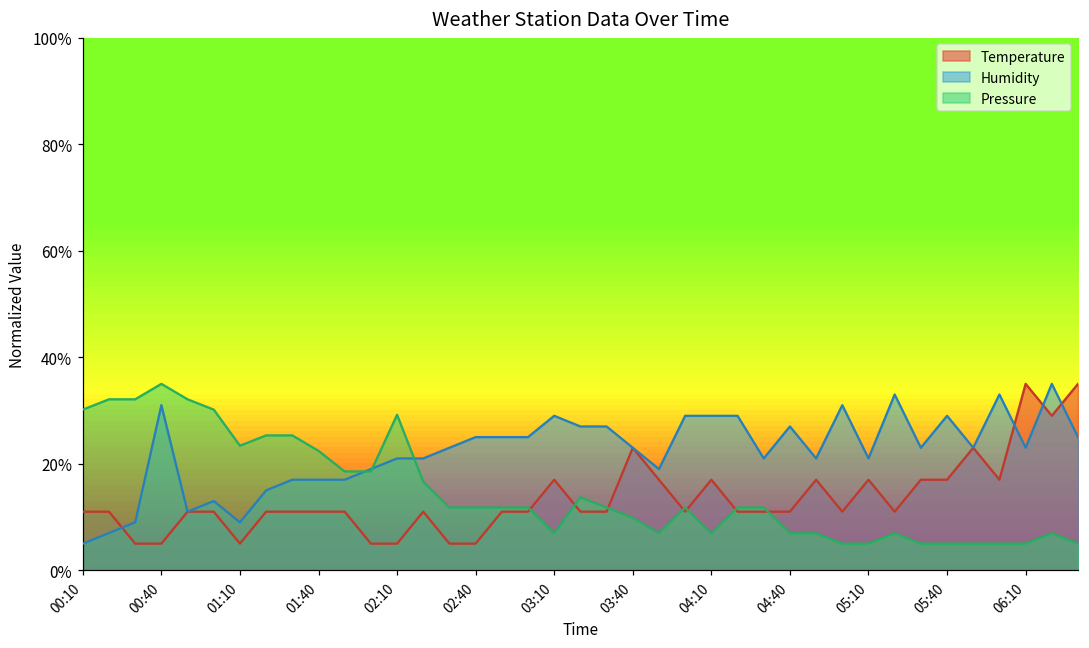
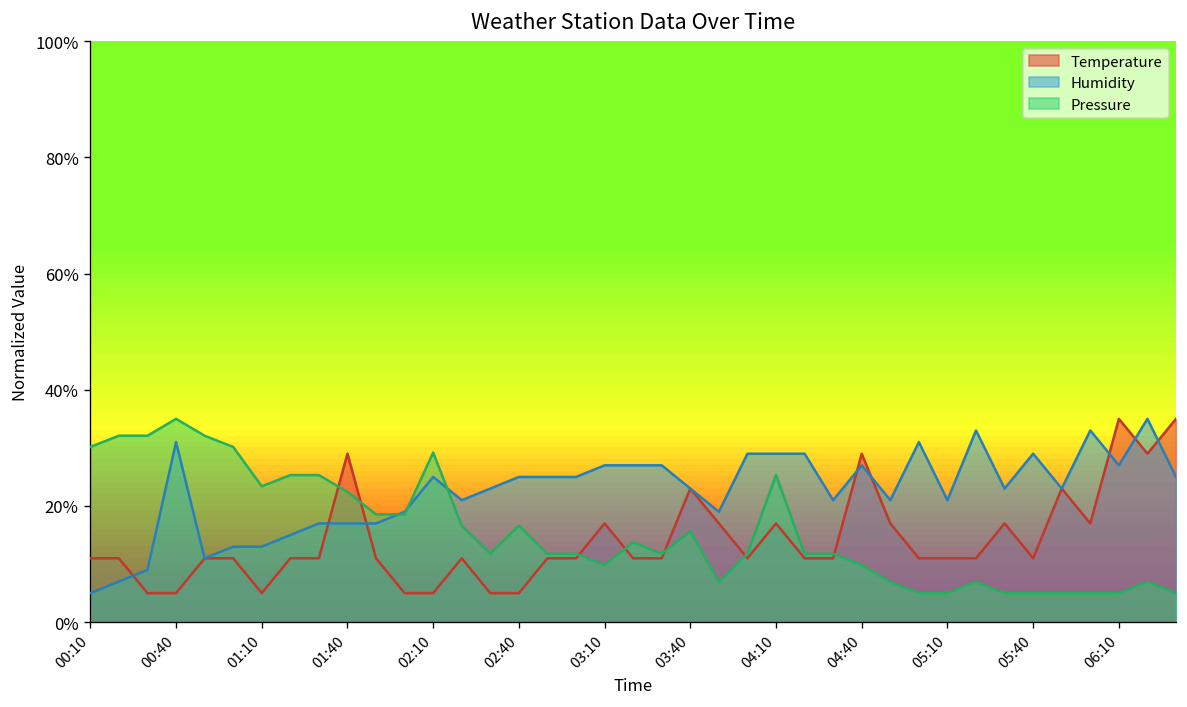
  {
    "Temperature": {
      "00:10": "11%",
      "00:40": "5%",
      "01:10": "5%",
-     "01:40": "11%",
+     "01:40": "29%",
      "02:10": "5%",
      "02:40": "5%",
      "03:10": "17%",
      "04:10": "17%",
-     "04:40": "11%",
-     "05:10": "17%",
-     "05:40": "17%",
+     "04:40": "29%",
+     "05:10": "11%",
+     "05:40": "11%",
      "06:10": "35%"
    },
    "Humidity": {
      "00:10": "5%",
      "00:40": "31%",
-     "01:10": "9%",
+     "01:10": "13%",
      "01:40": "17%",
-     "02:10": "21%",
+     "02:10": "25%",
      "02:40": "25%",
-     "03:10": "29%",
+     "03:10": "27%",
      "04:10": "29%",
      "04:40": "27%",
      "05:10": "21%",
      "05:40": "29%",
-     "06:10": "23%"
+     "06:10": "27%"
    },
    "Pressure": {
      "00:10": "30%",
      "00:40": "35%",
      "01:10": "23%",
      "01:40": "22%",
      "02:10": "29%",
-     "02:40": "12%",
-     "03:10": "7%",
-     "03:40": "10%",
-     "04:10": "7%",
-     "04:40": "7%",
+     "02:40": "17%",
+     "03:10": "10%",
+     "03:40": "16%",
+     "04:10": "25%",
+     "04:40": "10%",
      "05:10": "5%",
      "05:40": "5%",
      "06:10": "5%"
    }
  }
